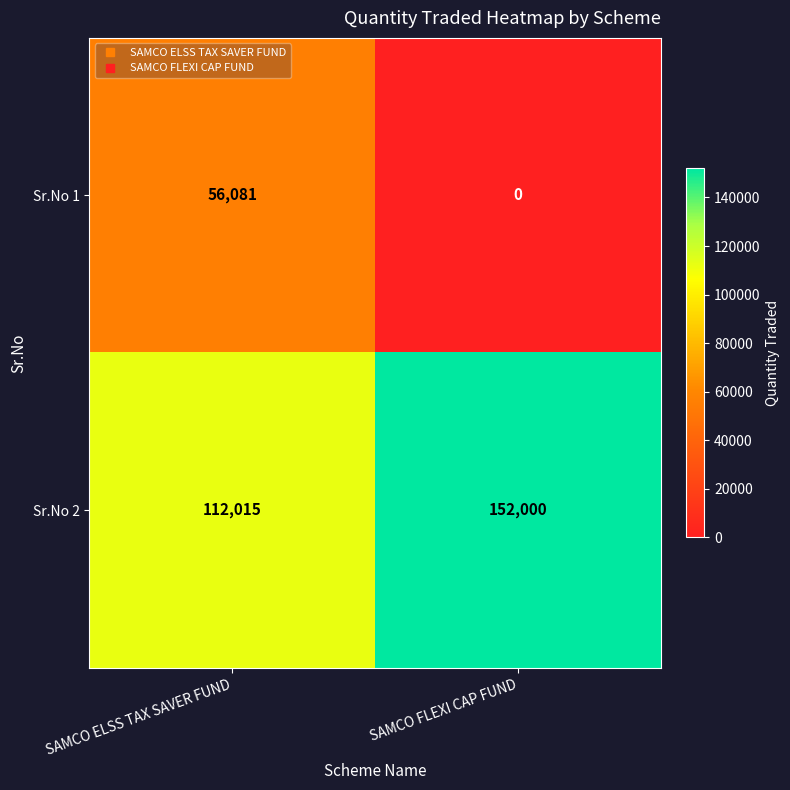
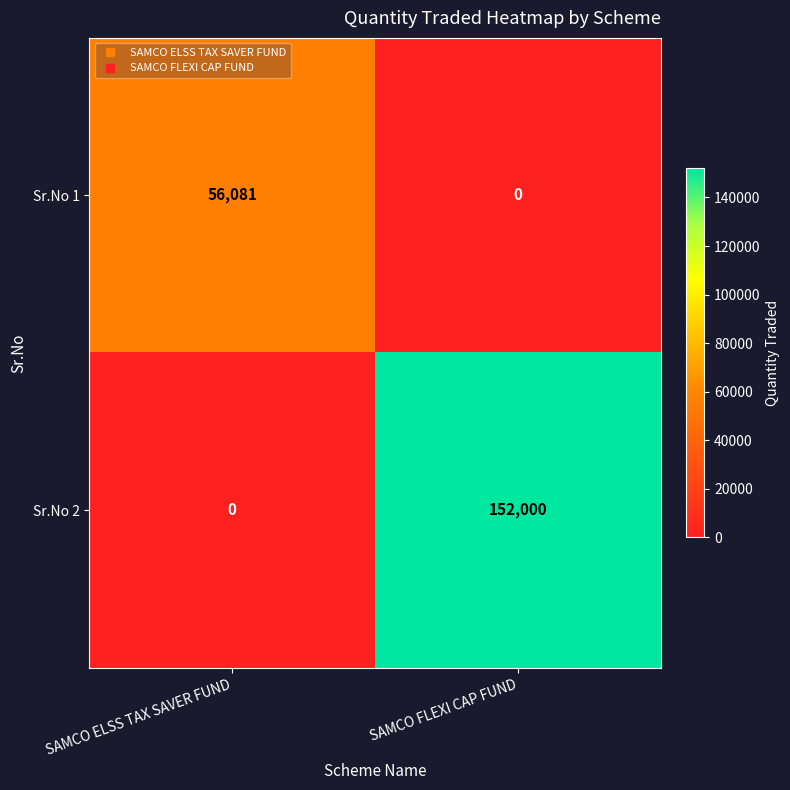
  {
    "Sr.No 1": {
      "SAMCO ELSS TAX SAVER FUND": "56,081",
      "SAMCO FLEXI CAP FUND": "0"
    },
    "Sr.No 2": {
-     "SAMCO ELSS TAX SAVER FUND": "112,015",
+     "SAMCO ELSS TAX SAVER FUND": "0",
      "SAMCO FLEXI CAP FUND": "152,000"
    }
  }
